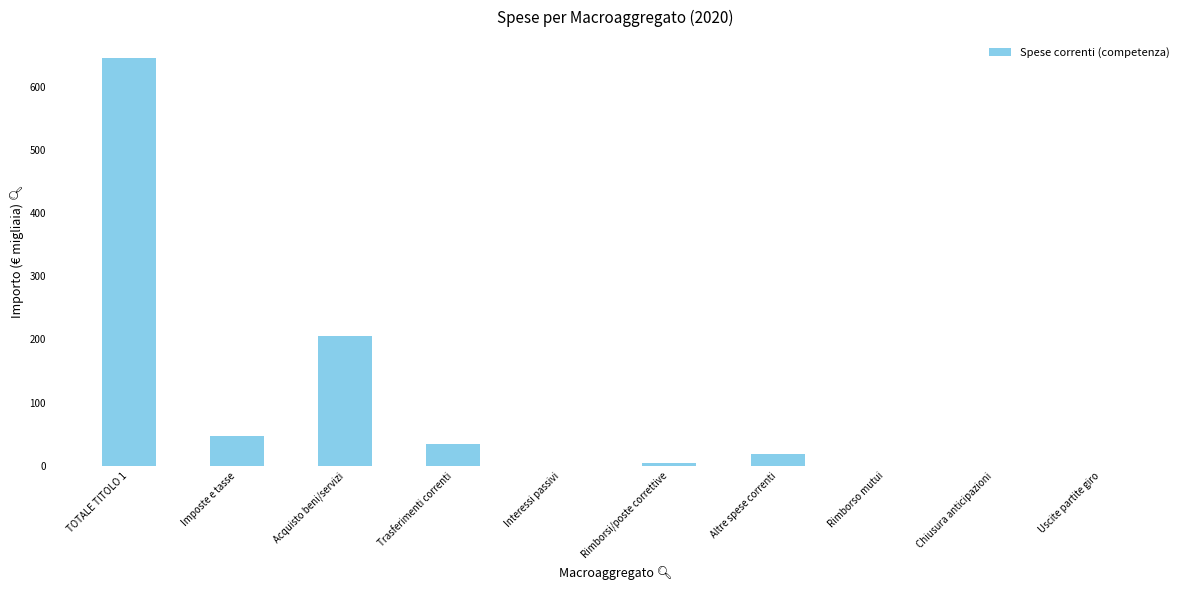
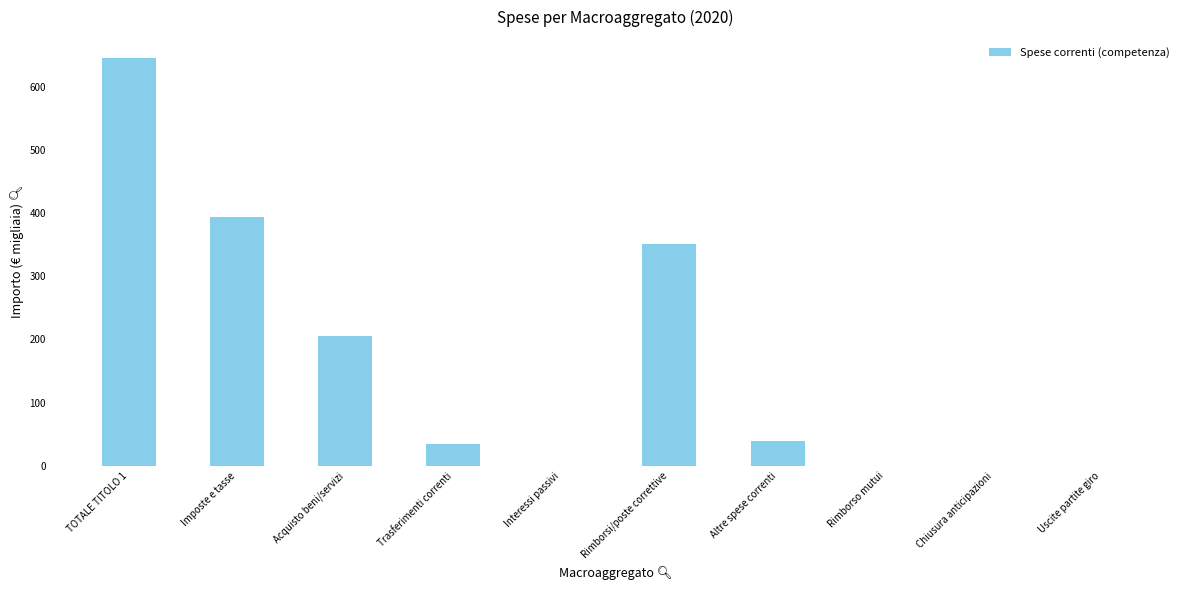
  {
    "TOTALE TITOLO 1": 650,
-   "Imposte e tasse": 50,
+   "Imposte e tasse": 390,
    "Acquisto beni/servizi": 200,
    "Trasferimenti correnti": 30,
-   "Rimborsi/poste correttive": 10,
-   "Altre spese correnti": 20,
+   "Rimborsi/poste correttive": 350,
+   "Altre spese correnti": 40,
    "Rimborso mutui": 0,
    "Chiusura anticipazioni": 0,
    "Uscite partite giro": 0
  }
